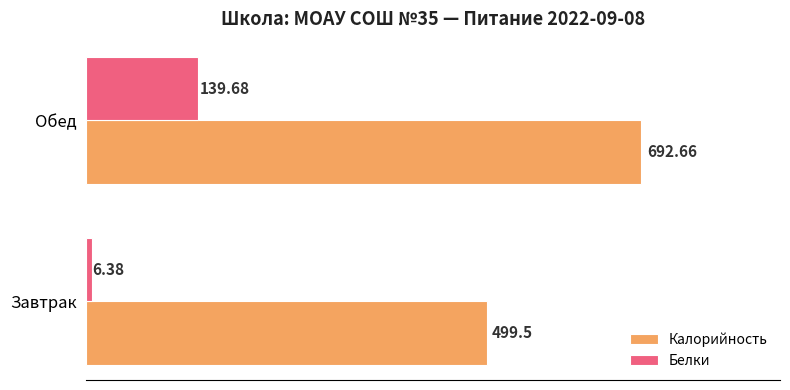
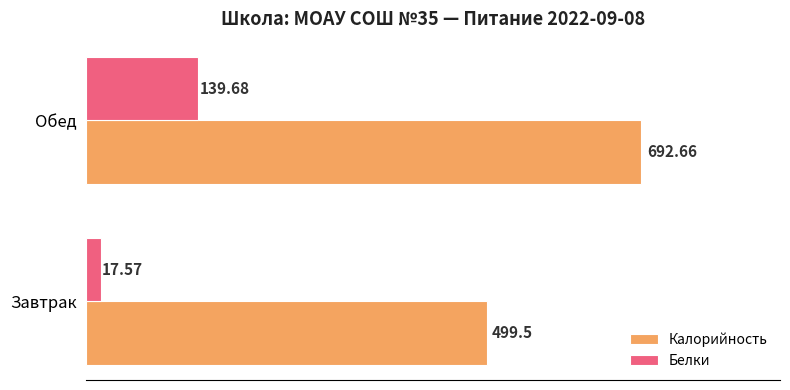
  {
    "Калорийность": {
      "Обед": 692.66,
      "Завтрак": 499.5
    },
    "Белки": {
      "Обед": 139.68,
-     "Завтрак": 6.38
+     "Завтрак": 17.57
    }
  }
